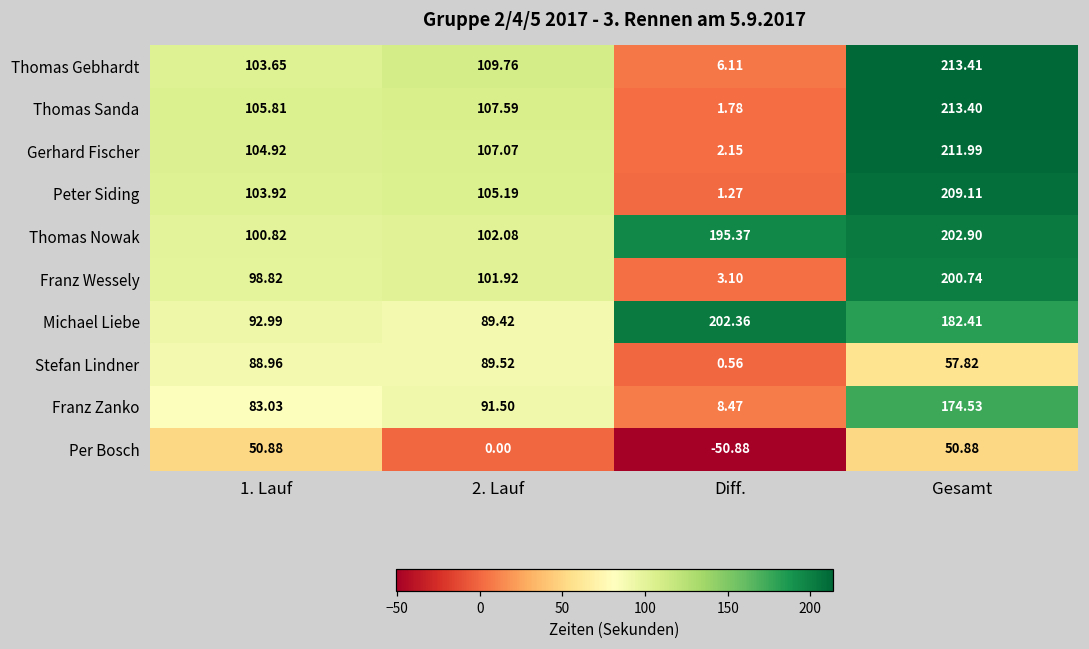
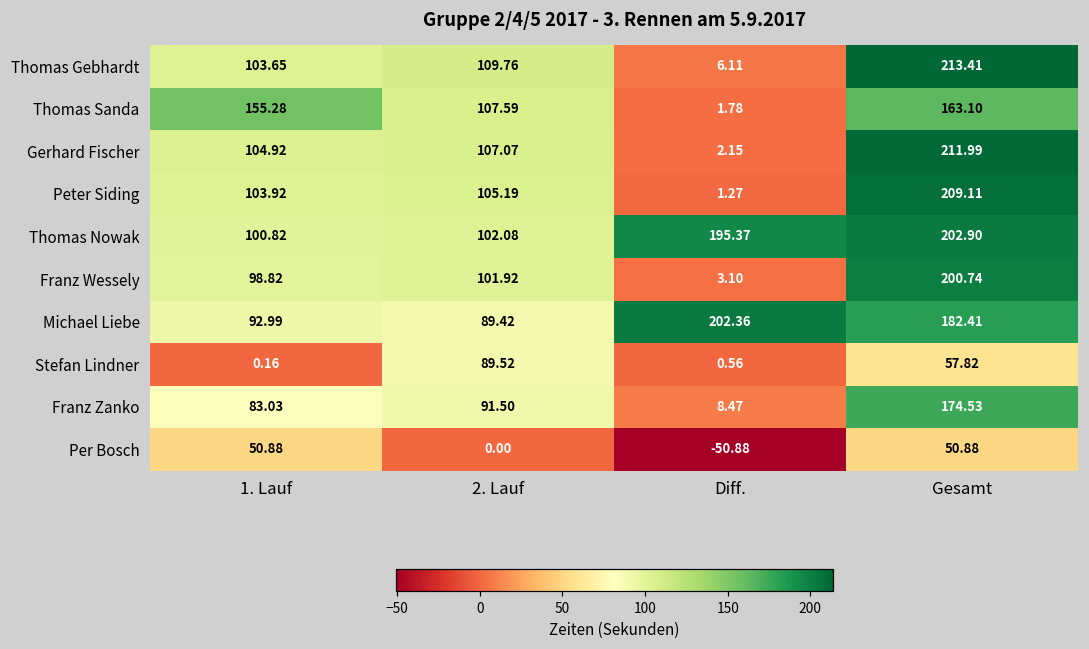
  {
    "Thomas Gebhardt": {
      "1. Lauf": 103.65,
      "2. Lauf": 109.76,
      "Diff.": 6.11,
      "Gesamt": 213.41
    },
    "Thomas Sanda": {
-     "1. Lauf": 105.81,
+     "1. Lauf": 155.28,
      "2. Lauf": 107.59,
      "Diff.": 1.78,
-     "Gesamt": 213.40
+     "Gesamt": 163.10
    },
    "Gerhard Fischer": {
      "1. Lauf": 104.92,
      "2. Lauf": 107.07,
      "Diff.": 2.15,
      "Gesamt": 211.99
    },
    "Peter Siding": {
      "1. Lauf": 103.92,
      "2. Lauf": 105.19,
      "Diff.": 1.27,
      "Gesamt": 209.11
    },
    "Thomas Nowak": {
      "1. Lauf": 100.82,
      "2. Lauf": 102.08,
      "Diff.": 195.37,
      "Gesamt": 202.90
    },
    "Franz Wessely": {
      "1. Lauf": 98.82,
      "2. Lauf": 101.92,
      "Diff.": 3.10,
      "Gesamt": 200.74
    },
    "Michael Liebe": {
      "1. Lauf": 92.99,
      "2. Lauf": 89.42,
      "Diff.": 202.36,
      "Gesamt": 182.41
    },
    "Stefan Lindner": {
-     "1. Lauf": 88.96,
+     "1. Lauf": 0.16,
      "2. Lauf": 89.52,
      "Diff.": 0.56,
      "Gesamt": 57.82
    },
    "Franz Zanko": {
      "1. Lauf": 83.03,
      "2. Lauf": 91.50,
      "Diff.": 8.47,
      "Gesamt": 174.53
    },
    "Per Bosch": {
      "1. Lauf": 50.88,
      "2. Lauf": 0.00,
      "Diff.": -50.88,
      "Gesamt": 50.88
    }
  }
